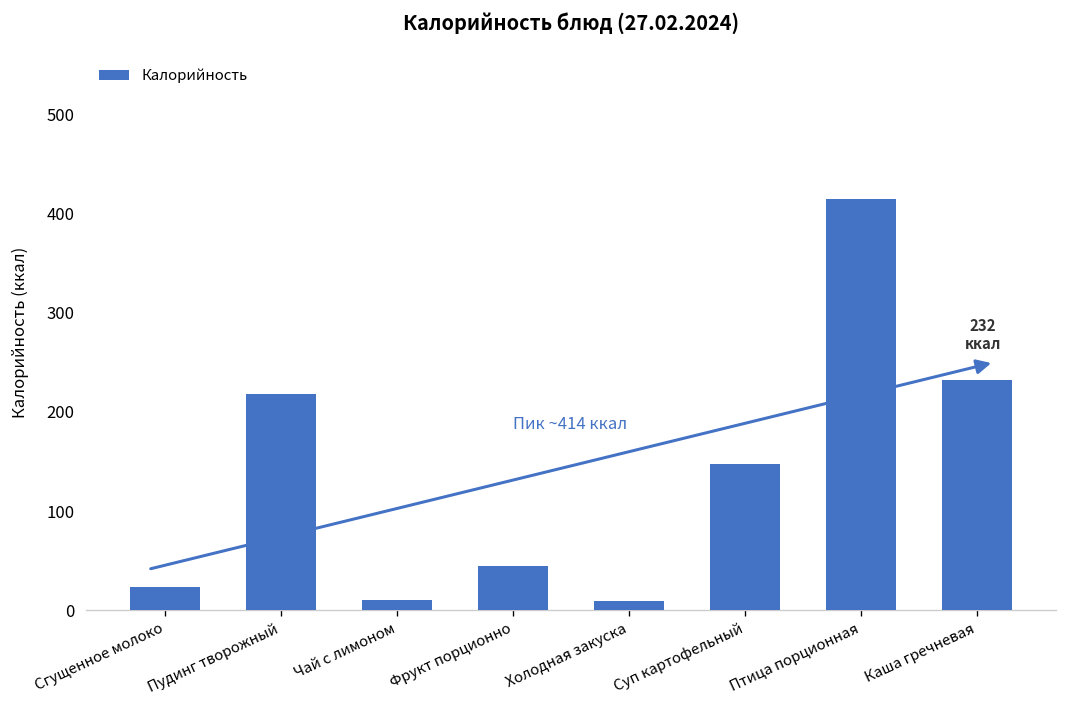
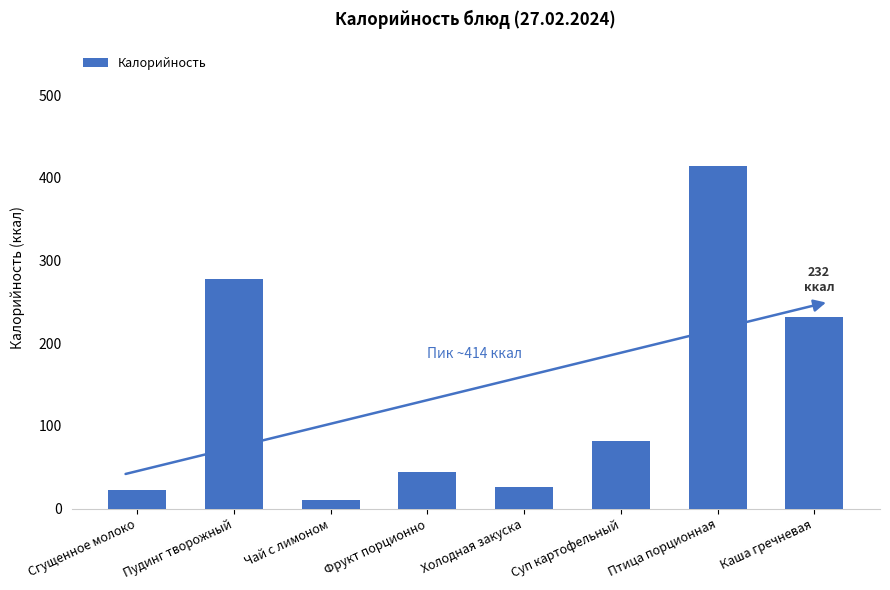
  {
    "Сгущенное молоко": 20,
-   "Пудинг творожный": 220,
+   "Пудинг творожный": 280,
    "Чай с лимоном": 10,
    "Фрукт порционно": 40,
-   "Холодная закуска": 10,
-   "Суп картофельный": 150,
+   "Холодная закуска": 30,
+   "Суп картофельный": 80,
    "Птица порционная": 410
  }
